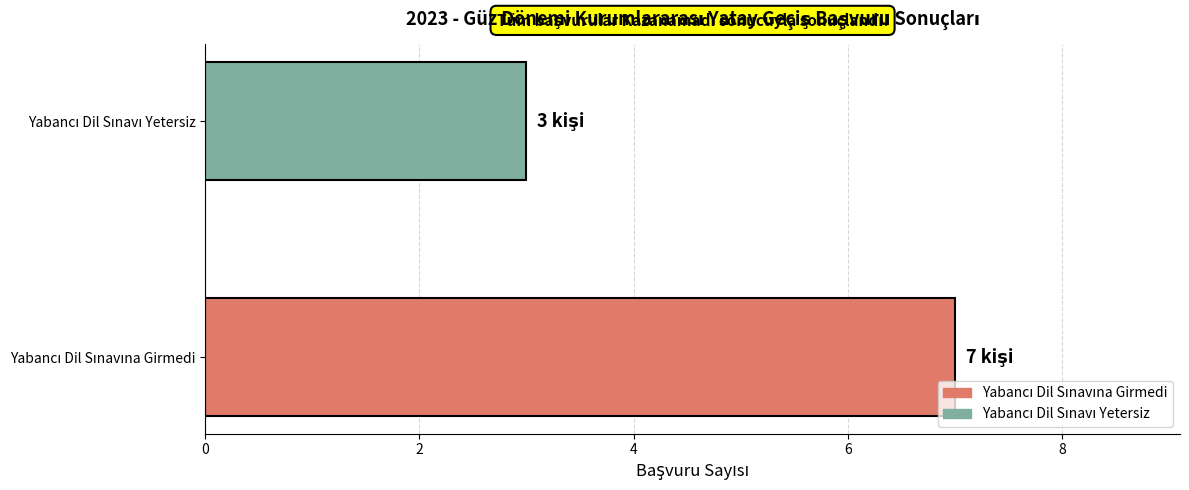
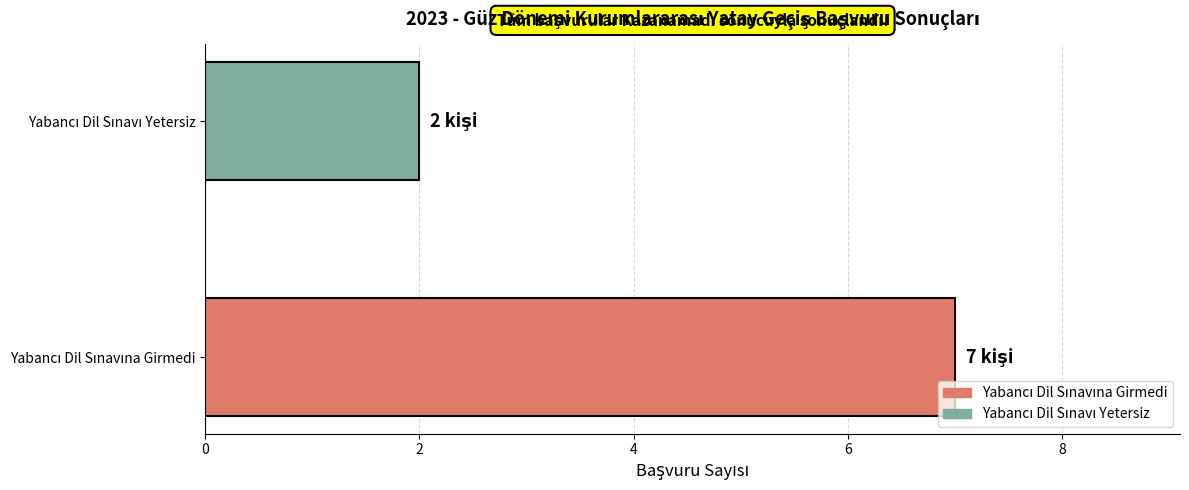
  {
-   "Yabancı Dil Sınavı Yetersiz": 3,
+   "Yabancı Dil Sınavı Yetersiz": 2,
    "Yabancı Dil Sınavına Girmedi": 7
  }
